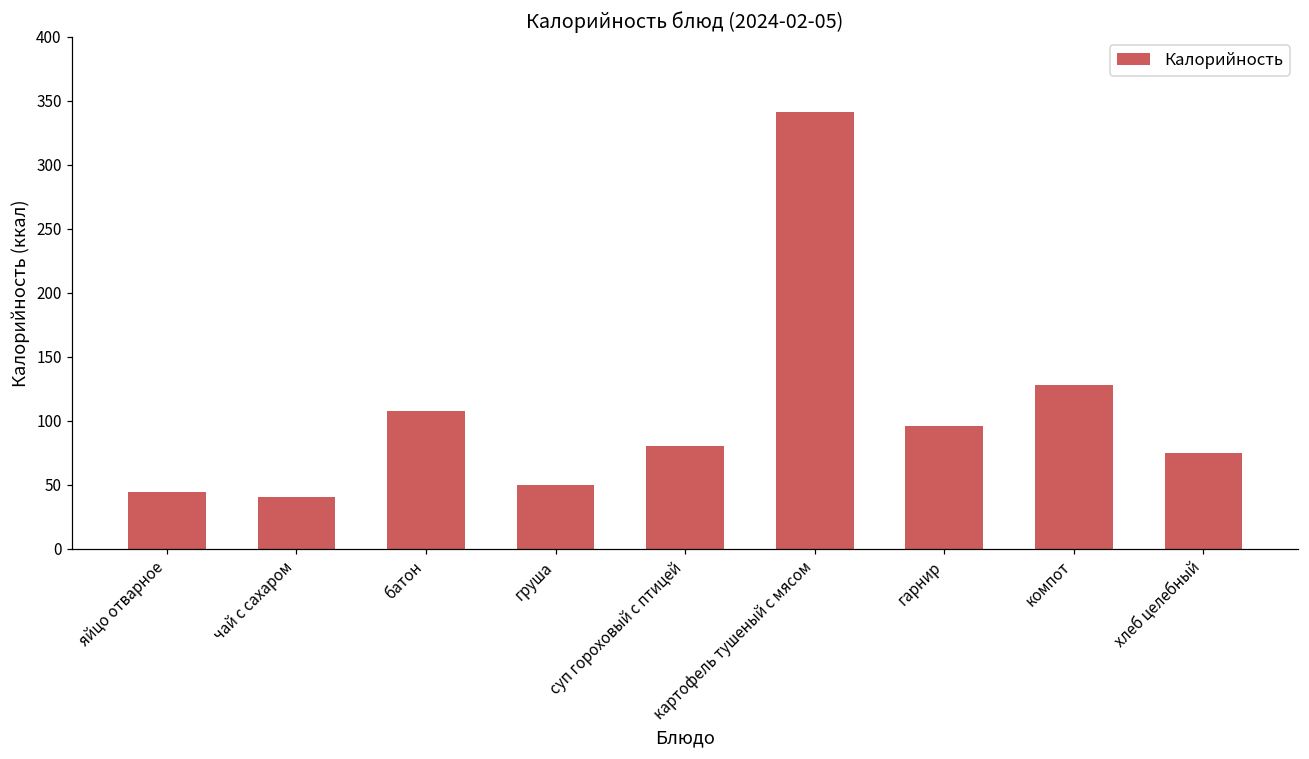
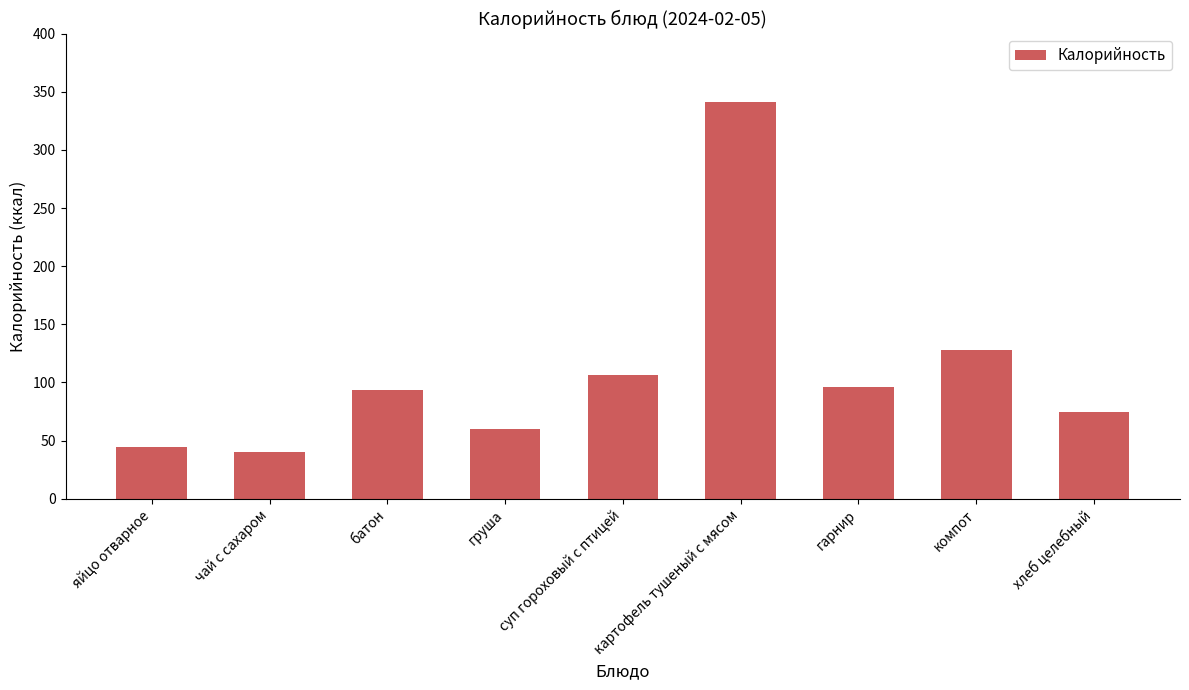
  {
    "яйцо отварное": 44,
    "чай с сахаром": 40,
-   "батон": 107,
-   "груша": 50,
-   "суп гороховый с птицей": 80,
+   "батон": 94,
+   "груша": 60,
+   "суп гороховый с птицей": 106,
    "картофель тушеный с мясом": 341,
    "гарнир": 96,
    "компот": 128,
    "хлеб целебный": 75
  }
